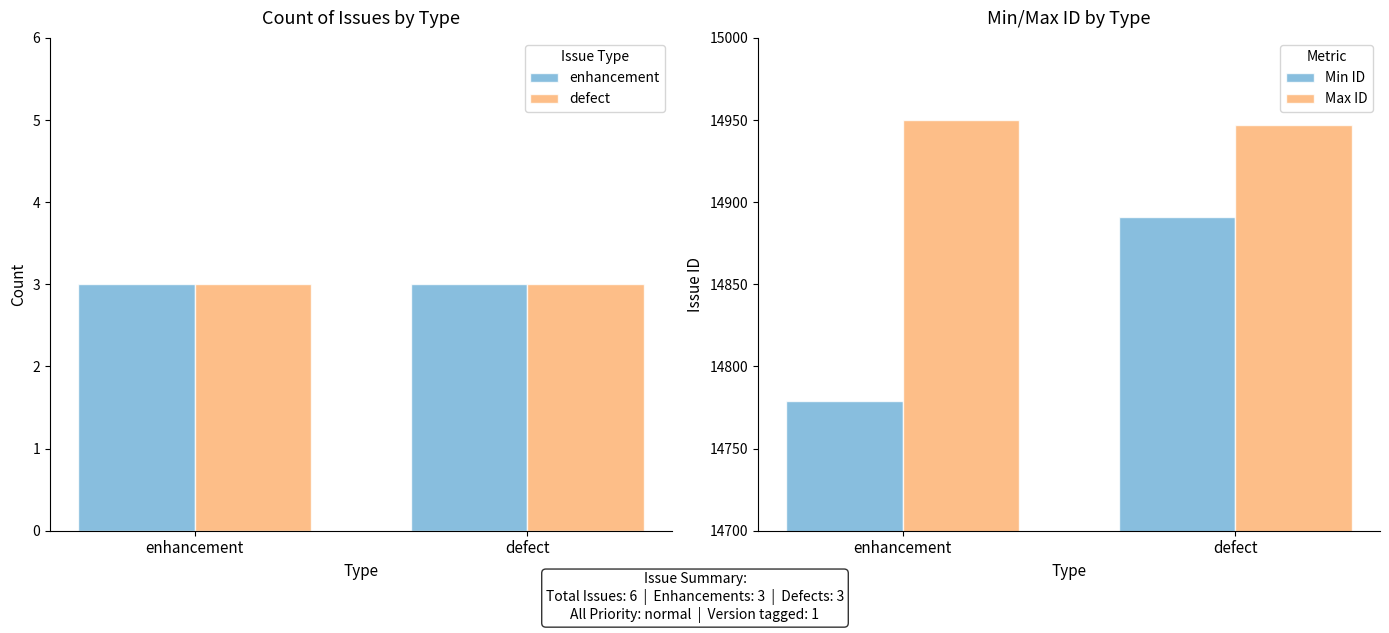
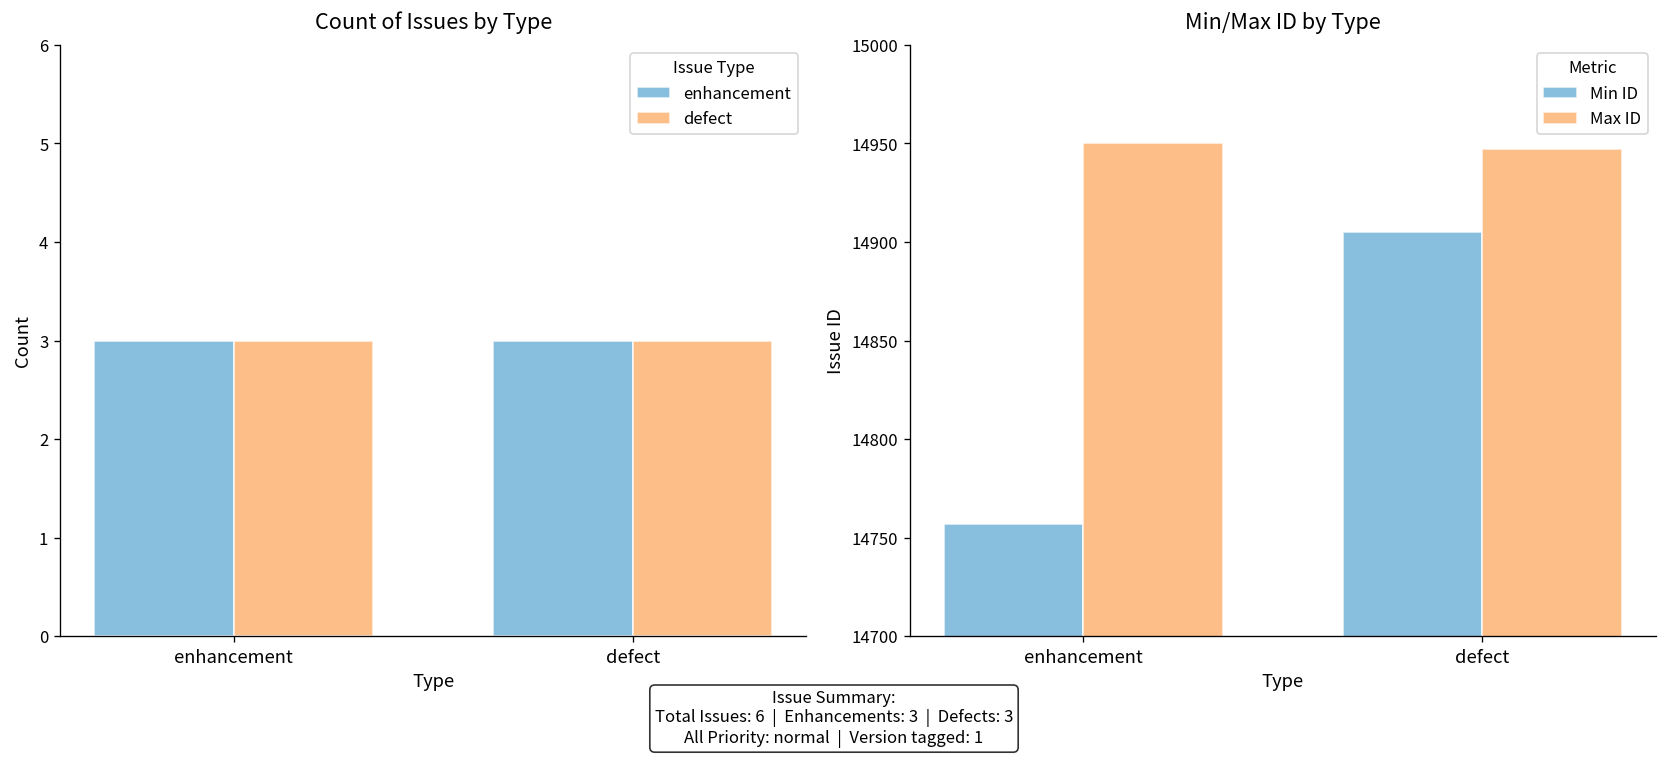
  {
    "Count of Issues by Type": {
      "enhancement": {
        "enhancement": 3.0,
        "defect": 3.0
      },
      "defect": {
        "enhancement": 3.0,
        "defect": 3.0
      }
    },
    "Min/Max ID by Type": {
      "Min ID": {
-       "enhancement": 14779,
-       "defect": 14891
+       "enhancement": 14757,
+       "defect": 14905
      },
      "Max ID": {
        "enhancement": 14950,
        "defect": 14947
      }
    }
  }
